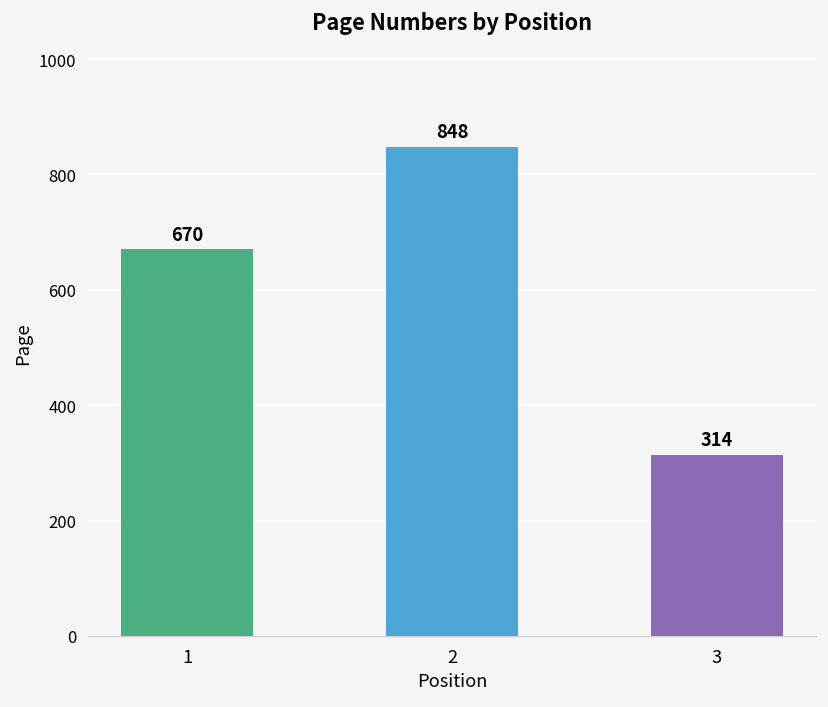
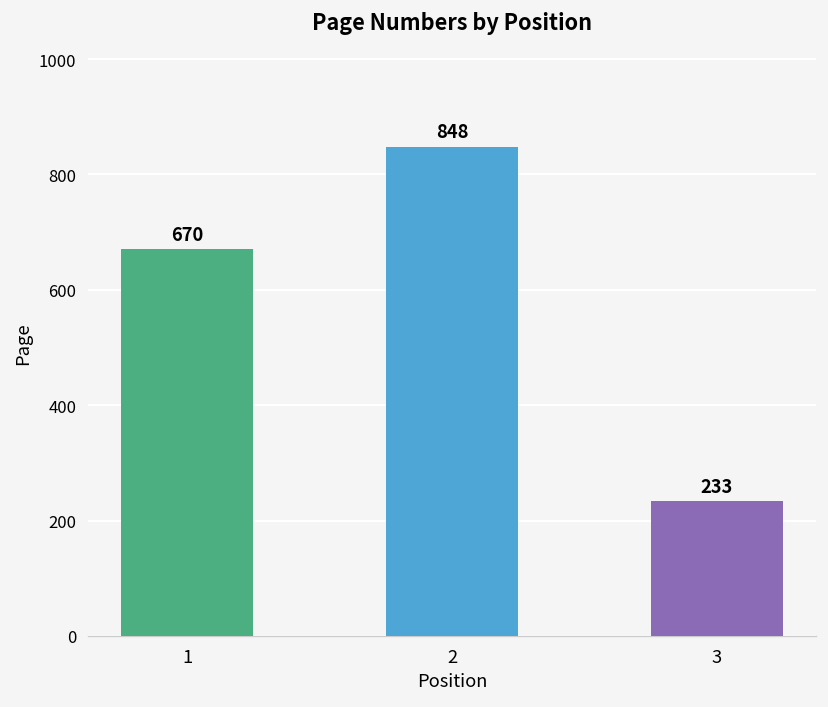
  {
    "1": 670,
    "2": 848,
-   "3": 314
+   "3": 233
  }
